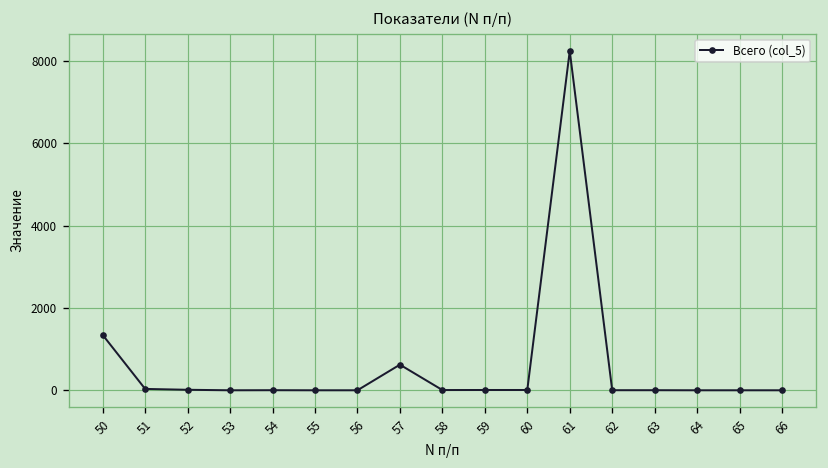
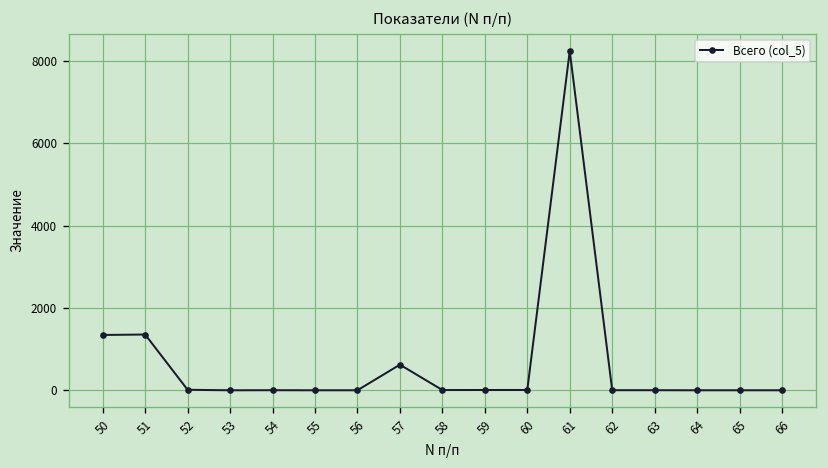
  {
    "50": 1300,
-   "51": 0,
+   "51": 1400,
    "52": 0,
    "53": 0,
    "54": 0,
    "55": 0,
    "56": 0,
    "57": 600,
    "58": 0,
    "59": 0,
    "60": 0,
    "61": 8200,
    "62": 0,
    "63": 0,
    "64": 0,
    "65": 0,
    "66": 0
  }
